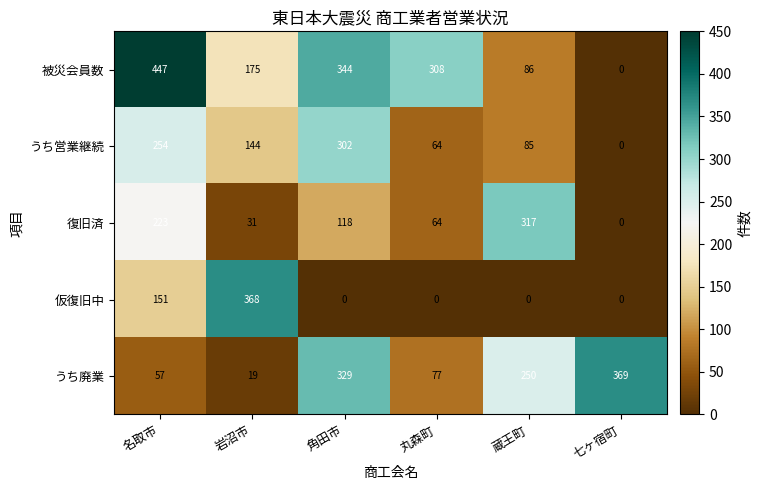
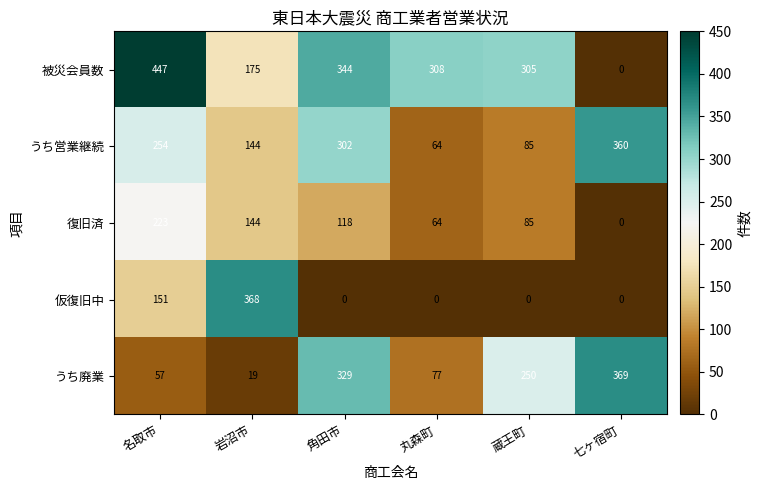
  {
    "被災会員数": {
      "名取市": 447,
      "岩沼市": 175,
      "角田市": 344,
      "丸森町": 308,
-     "蔵王町": 86,
+     "蔵王町": 305,
      "七ヶ宿町": 0
    },
    "うち営業継続": {
      "岩沼市": 144,
      "角田市": 302,
      "丸森町": 64,
      "蔵王町": 85,
-     "七ヶ宿町": 0
+     "七ヶ宿町": 360
    },
    "復旧済": {
-     "岩沼市": 31,
+     "岩沼市": 144,
      "角田市": 118,
      "丸森町": 64,
-     "蔵王町": 317,
+     "蔵王町": 85,
      "七ヶ宿町": 0
    },
    "仮復旧中": {
      "名取市": 151,
      "岩沼市": 368,
      "角田市": 0,
      "丸森町": 0,
      "蔵王町": 0,
      "七ヶ宿町": 0
    },
    "うち廃業": {
      "名取市": 57,
      "岩沼市": 19,
      "角田市": 329,
      "丸森町": 77,
      "七ヶ宿町": 369
    }
  }
